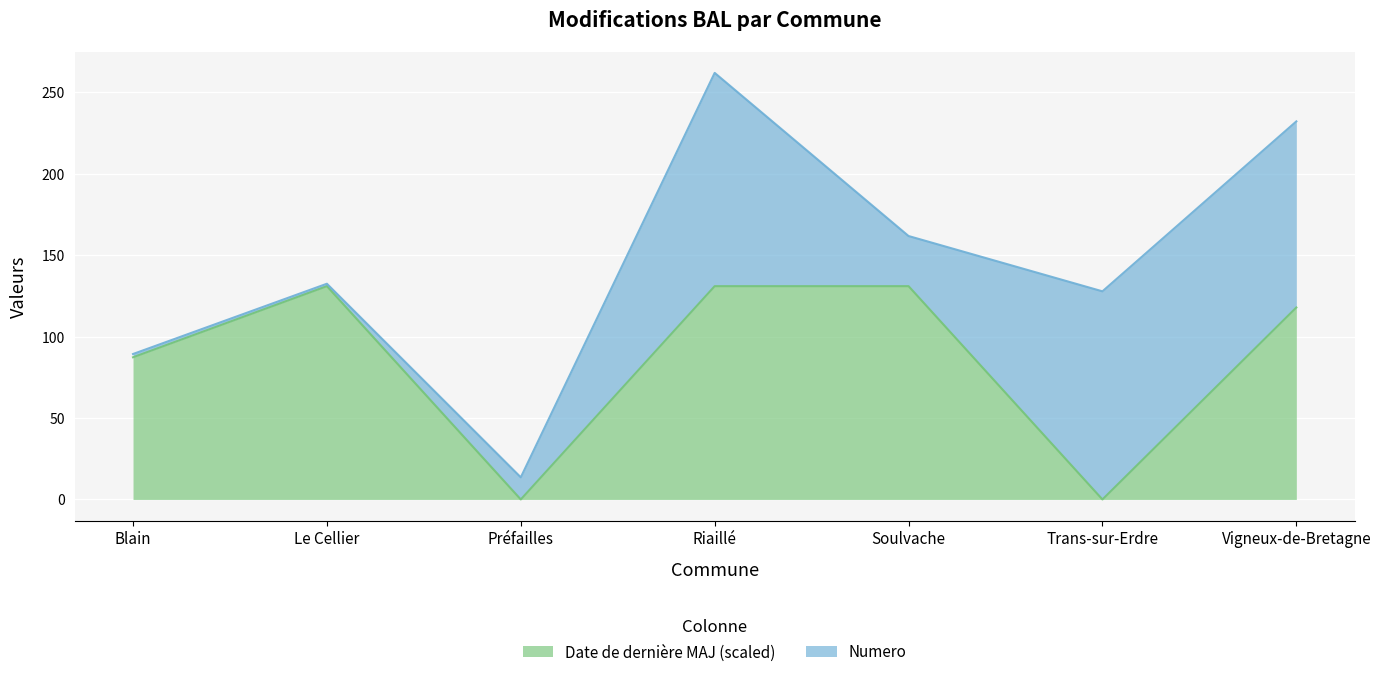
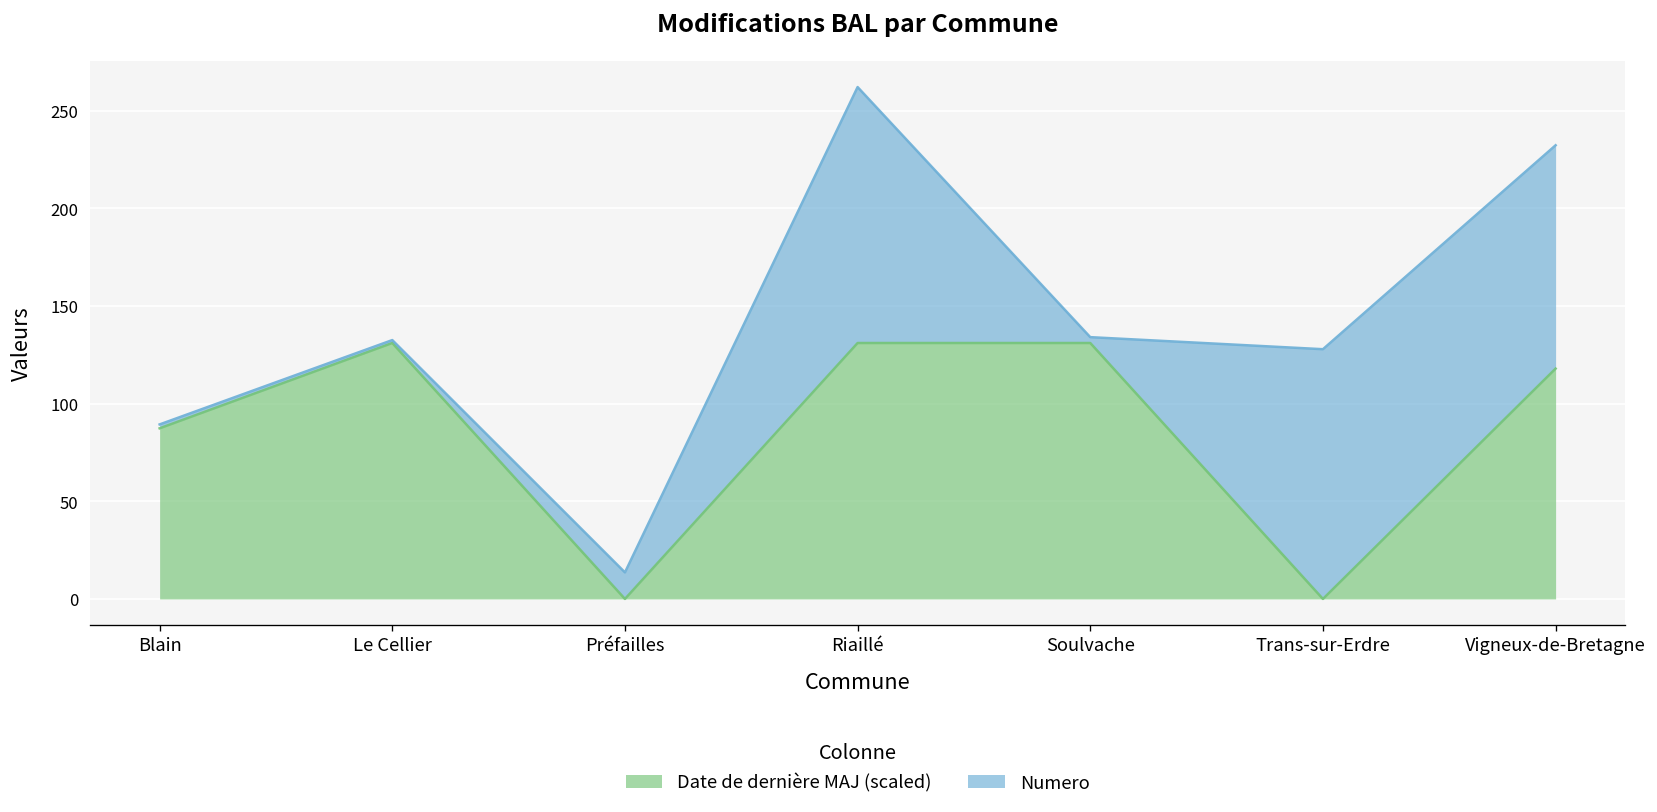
  {
    "Date de dernière MAJ (scaled)": {
      "Blain": 87,
      "Préfailles": 0,
      "Riaillé": 131,
      "Soulvache": 131,
      "Trans-sur-Erdre": 0,
      "Vigneux-de-Bretagne": 118
    },
    "Numero": {
      "Blain": 2,
      "Préfailles": 14,
      "Riaillé": 131,
-     "Soulvache": 31,
+     "Soulvache": 3,
      "Trans-sur-Erdre": 128,
      "Vigneux-de-Bretagne": 114
    }
  }
